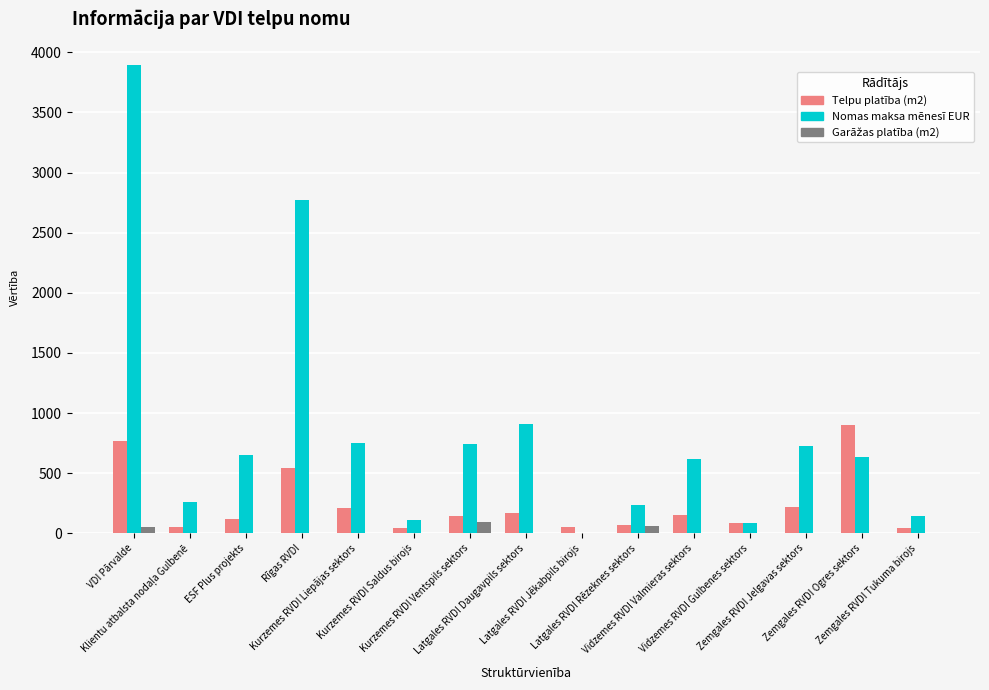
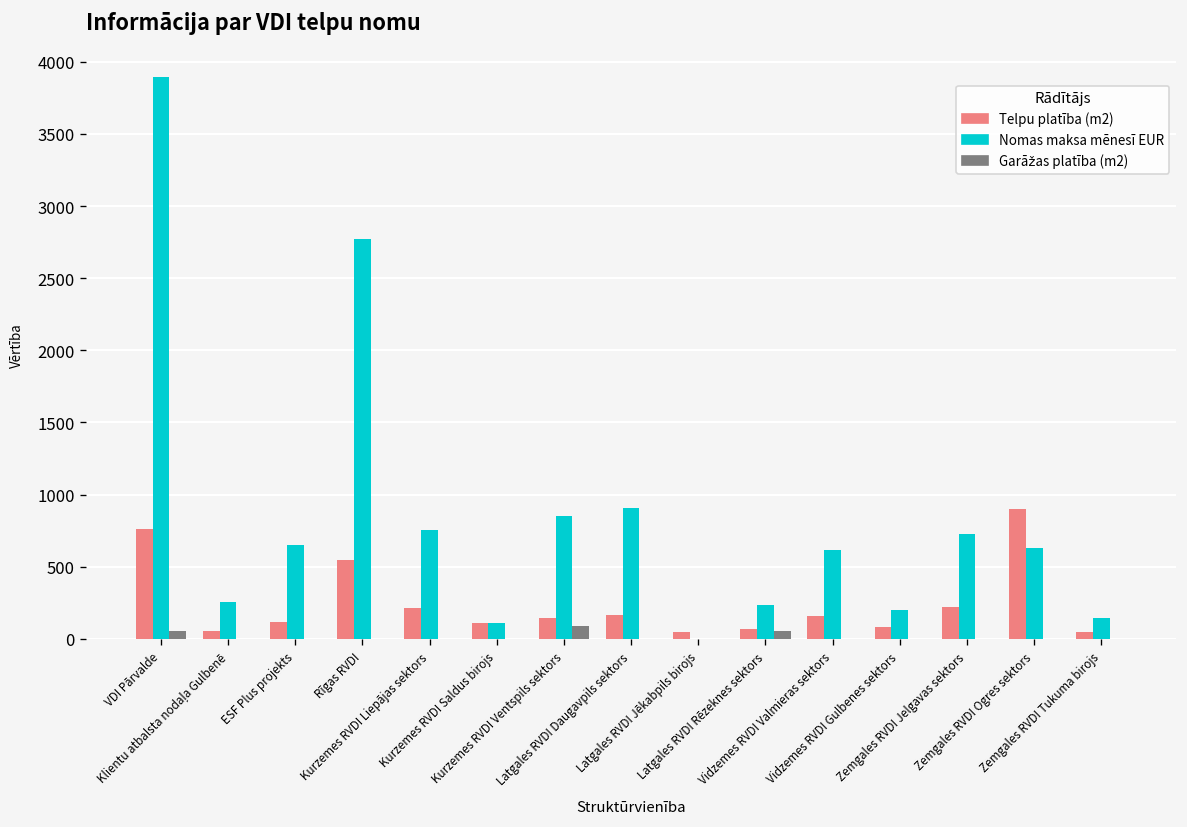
  {
    "Telpu platība (m2)": {
      "VDI Pārvalde": 760,
      "Klientu atbalsta nodaļa Gulbenē": 50,
      "ESF Plus projekts": 120,
      "Rīgas RVDI": 540,
      "Kurzemes RVDI Liepājas sektors": 210,
-     "Kurzemes RVDI Saldus birojs": 40,
+     "Kurzemes RVDI Saldus birojs": 110,
      "Kurzemes RVDI Ventspils sektors": 140,
      "Latgales RVDI Daugavpils sektors": 170,
      "Latgales RVDI Jēkabpils birojs": 50,
      "Latgales RVDI Rēzeknes sektors": 70,
      "Vidzemes RVDI Valmieras sektors": 160,
      "Vidzemes RVDI Gulbenes sektors": 90,
      "Zemgales RVDI Jelgavas sektors": 220,
      "Zemgales RVDI Ogres sektors": 900,
      "Zemgales RVDI Tukuma birojs": 50
    },
    "Nomas maksa mēnesī EUR": {
      "VDI Pārvalde": 3890,
      "Klientu atbalsta nodaļa Gulbenē": 260,
      "ESF Plus projekts": 650,
      "Rīgas RVDI": 2770,
      "Kurzemes RVDI Liepājas sektors": 750,
      "Kurzemes RVDI Saldus birojs": 110,
-     "Kurzemes RVDI Ventspils sektors": 740,
+     "Kurzemes RVDI Ventspils sektors": 850,
      "Latgales RVDI Daugavpils sektors": 910,
      "Latgales RVDI Jēkabpils birojs": 0,
      "Latgales RVDI Rēzeknes sektors": 230,
      "Vidzemes RVDI Valmieras sektors": 620,
-     "Vidzemes RVDI Gulbenes sektors": 90,
+     "Vidzemes RVDI Gulbenes sektors": 200,
      "Zemgales RVDI Jelgavas sektors": 730,
      "Zemgales RVDI Ogres sektors": 630,
      "Zemgales RVDI Tukuma birojs": 150
    },
    "Garāžas platība (m2)": {
      "VDI Pārvalde": 50,
      "Klientu atbalsta nodaļa Gulbenē": 0,
      "ESF Plus projekts": 0,
      "Rīgas RVDI": 0,
      "Kurzemes RVDI Liepājas sektors": 0,
      "Kurzemes RVDI Saldus birojs": 0,
      "Kurzemes RVDI Ventspils sektors": 90,
      "Latgales RVDI Daugavpils sektors": 0,
      "Latgales RVDI Jēkabpils birojs": 0,
      "Latgales RVDI Rēzeknes sektors": 60,
      "Vidzemes RVDI Valmieras sektors": 0,
      "Vidzemes RVDI Gulbenes sektors": 0,
      "Zemgales RVDI Jelgavas sektors": 0,
      "Zemgales RVDI Ogres sektors": 0,
      "Zemgales RVDI Tukuma birojs": 0
    }
  }
